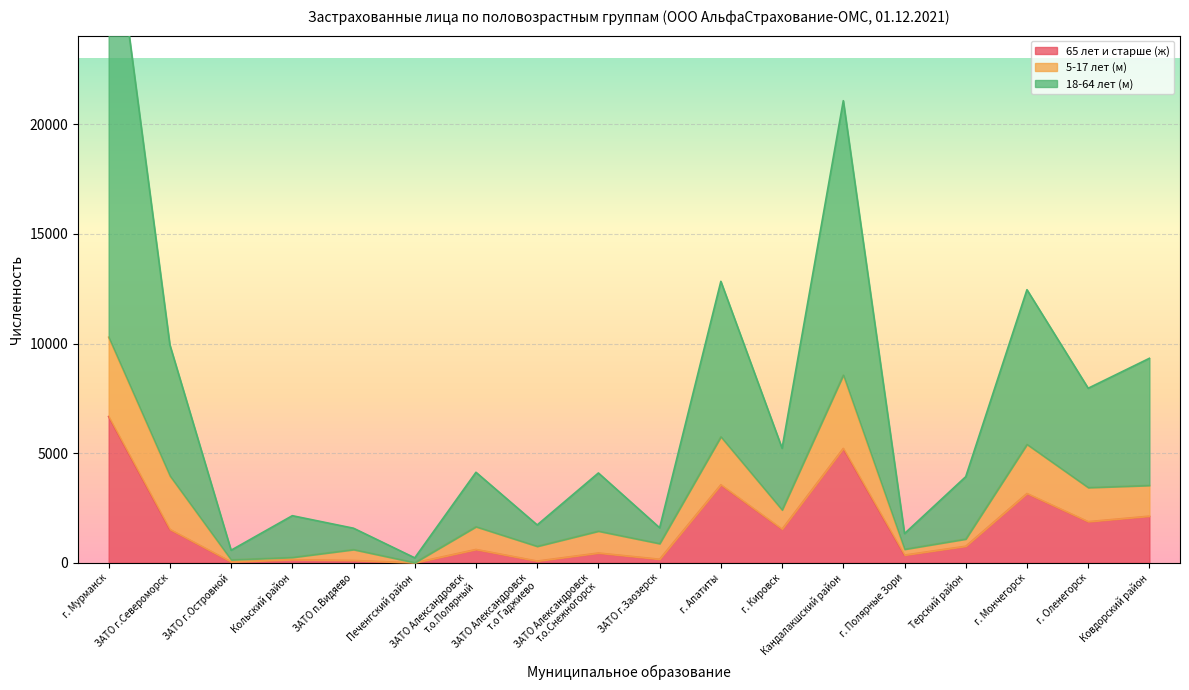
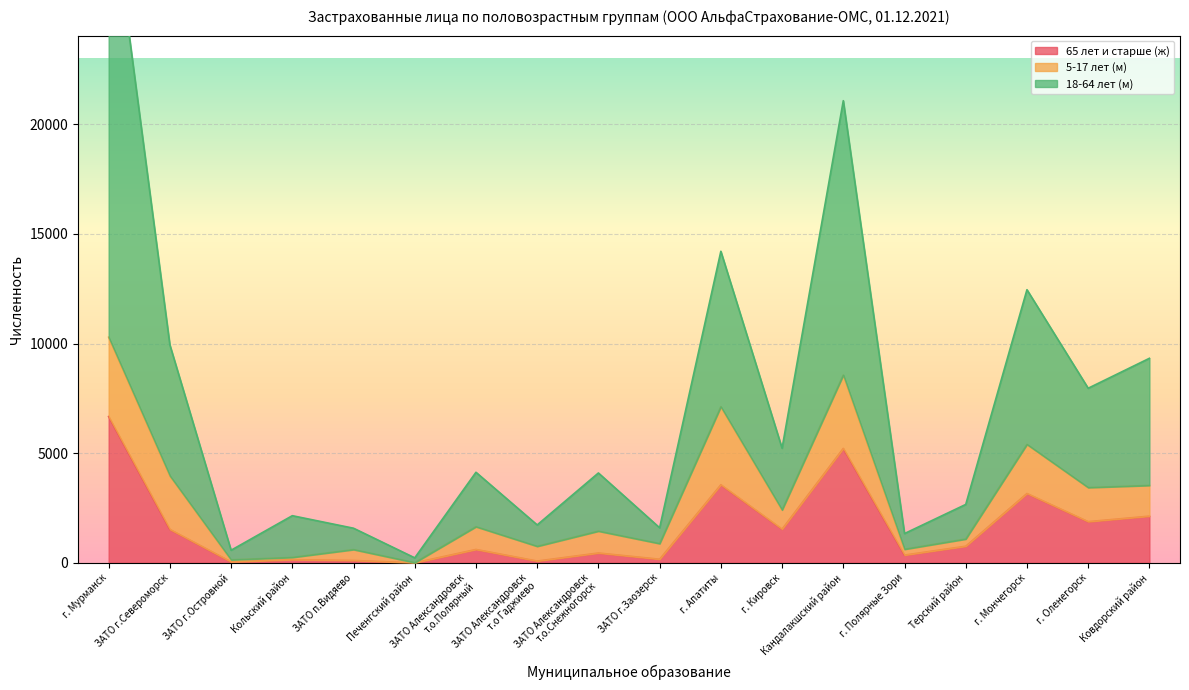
  {
    "65 лет и старше (ж)": {
      "г. Мурманск": 6700,
      "ЗАТО г.Североморск": 1500,
      "ЗАТО п.Видяево": 100,
      "ЗАТО Александровск т.о.Полярный": 600,
      "ЗАТО Александровск т.о Гаджиево": 100,
      "ЗАТО Александровск т.о.Снежногорск": 500,
      "ЗАТО г.Заозерск": 200,
      "г. Апатиты": 3600,
      "г. Кировск": 1500,
      "Кандалакшский район": 5200,
      "г. Полярные Зори": 400,
      "Терский район": 800,
      "г. Мончегорск": 3200,
      "г. Оленегорск": 1900,
      "Ковдорский район": 2100
    },
    "5-17 лет (м)": {
      "г. Мурманск": 3600,
      "ЗАТО г.Североморск": 2400,
      "ЗАТО п.Видяево": 500,
      "ЗАТО Александровск т.о.Полярный": 1000,
      "ЗАТО Александровск т.о Гаджиево": 700,
      "ЗАТО Александровск т.о.Снежногорск": 1000,
      "ЗАТО г.Заозерск": 700,
-     "г. Апатиты": 2200,
+     "г. Апатиты": 3600,
      "г. Кировск": 900,
      "Кандалакшский район": 3300,
      "г. Полярные Зори": 300,
      "Терский район": 300,
      "г. Мончегорск": 2200,
      "г. Оленегорск": 1600,
      "Ковдорский район": 1400
    },
    "18-64 лет (м)": {
      "ЗАТО г.Североморск": 6000,
      "ЗАТО г.Островной": 400,
      "Кольский район": 1900,
      "ЗАТО п.Видяево": 1000,
      "Печенгский район": 200,
      "ЗАТО Александровск т.о.Полярный": 2500,
      "ЗАТО Александровск т.о Гаджиево": 1000,
      "ЗАТО Александровск т.о.Снежногорск": 2700,
      "ЗАТО г.Заозерск": 700,
      "г. Апатиты": 7100,
      "г. Кировск": 2800,
      "Кандалакшский район": 12500,
      "г. Полярные Зори": 700,
-     "Терский район": 2800,
+     "Терский район": 1600,
      "г. Мончегорск": 7100,
      "г. Оленегорск": 4500,
      "Ковдорский район": 5800
    }
  }
